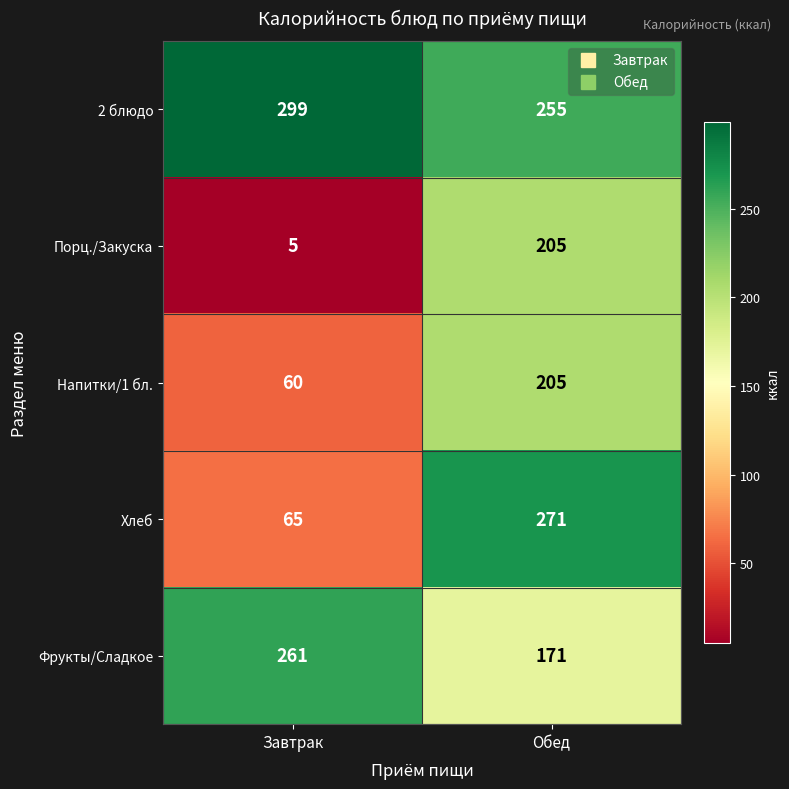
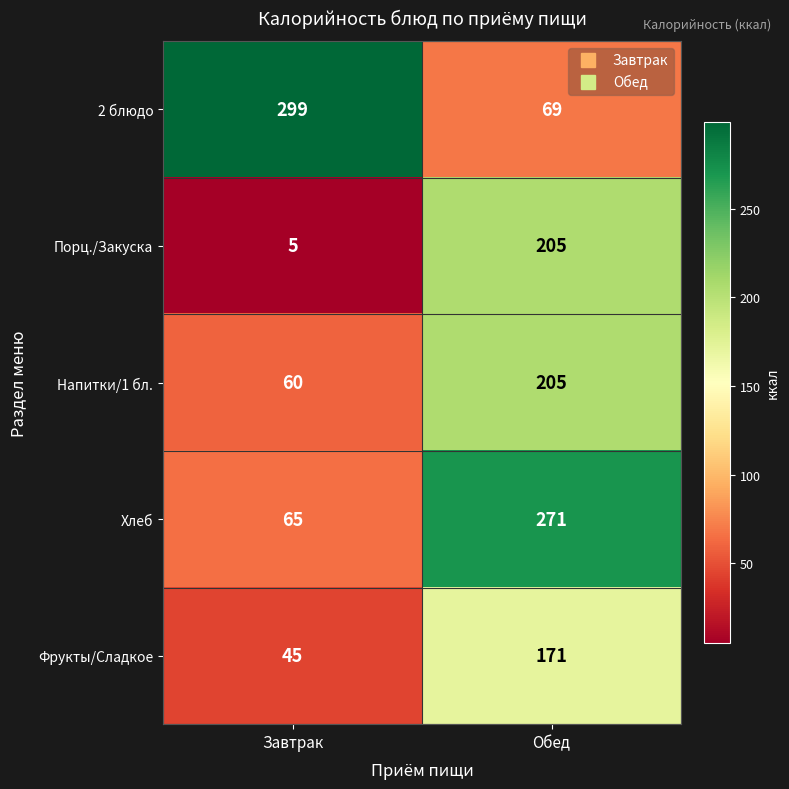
  {
    "2 блюдо": {
      "Завтрак": 299,
-     "Обед": 255
+     "Обед": 69
    },
    "Порц./Закуска": {
      "Завтрак": 5,
      "Обед": 205
    },
    "Напитки/1 бл.": {
      "Завтрак": 60,
      "Обед": 205
    },
    "Хлеб": {
      "Завтрак": 65,
      "Обед": 271
    },
    "Фрукты/Сладкое": {
-     "Завтрак": 261,
+     "Завтрак": 45,
      "Обед": 171
    }
  }
